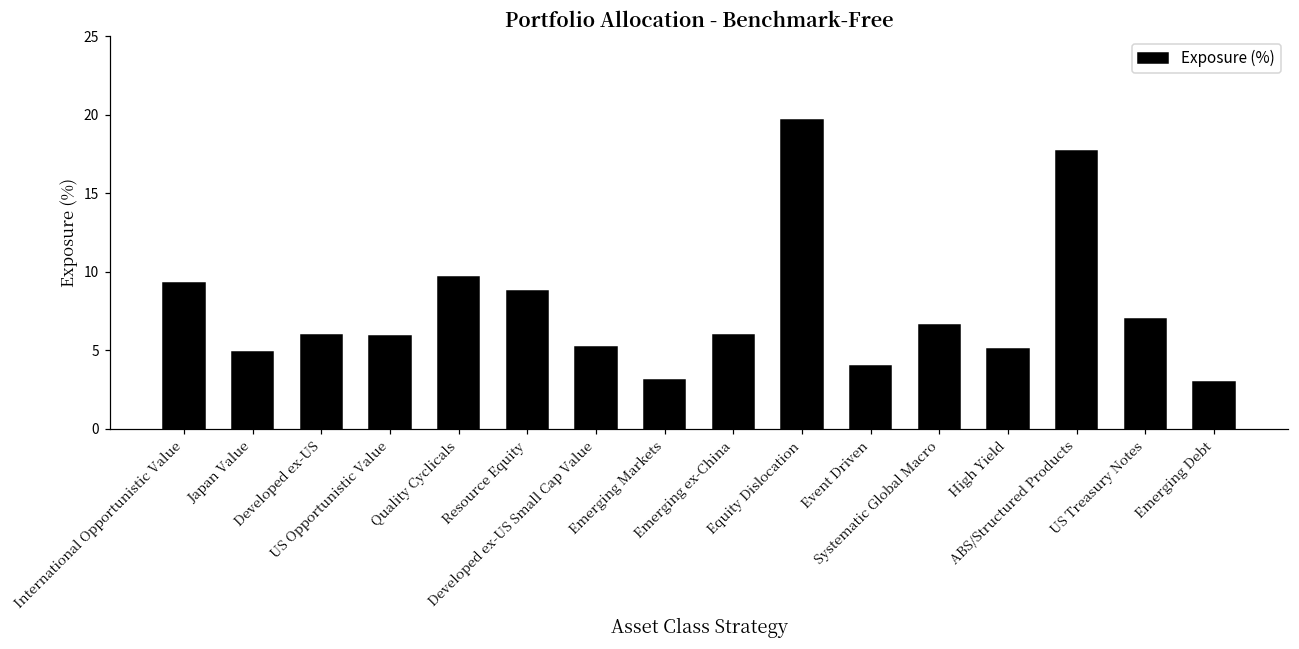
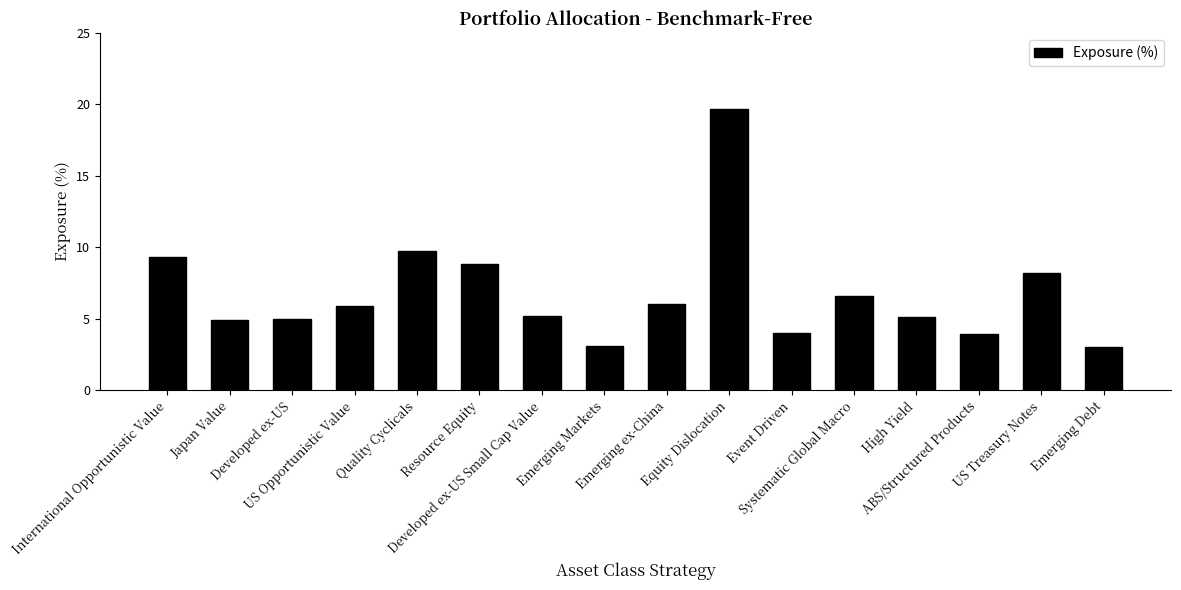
  {
    "International Opportunistic Value": 9.3,
    "Japan Value": 4.9,
-   "Developed ex-US": 6,
+   "Developed ex-US": 5,
    "US Opportunistic Value": 5.9,
    "Quality Cyclicals": 9.7,
    "Resource Equity": 8.8,
    "Developed ex-US Small Cap Value": 5.2,
    "Emerging Markets": 3.1,
    "Emerging ex-China": 6.0,
    "Equity Dislocation": 19.7,
    "Event Driven": 4.0,
    "Systematic Global Macro": 6.6,
    "High Yield": 5.1,
-   "ABS/Structured Products": 17.7,
-   "US Treasury Notes": 7.0,
+   "ABS/Structured Products": 3.9,
+   "US Treasury Notes": 8.2,
    "Emerging Debt": 3.0
  }
